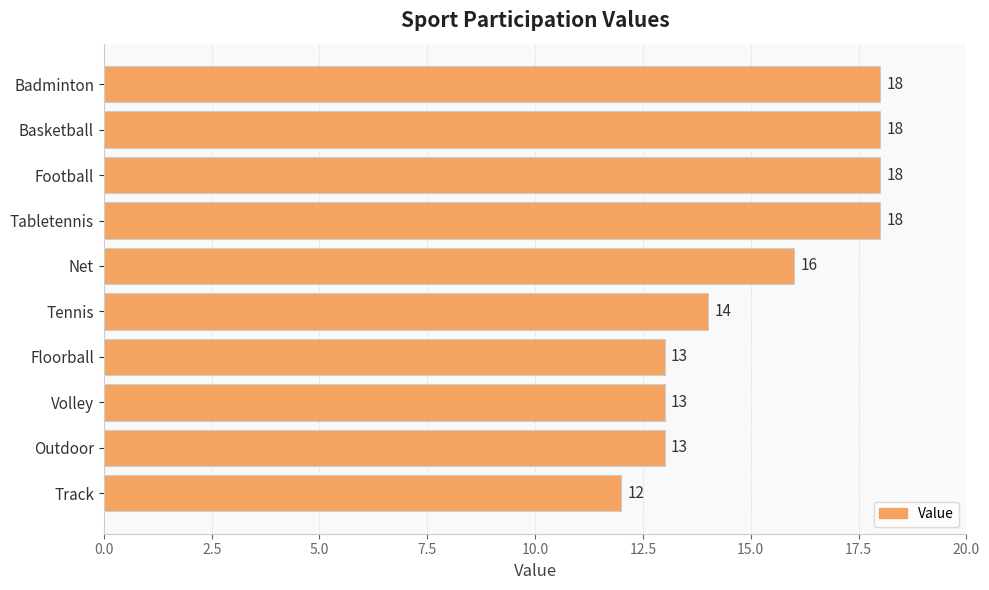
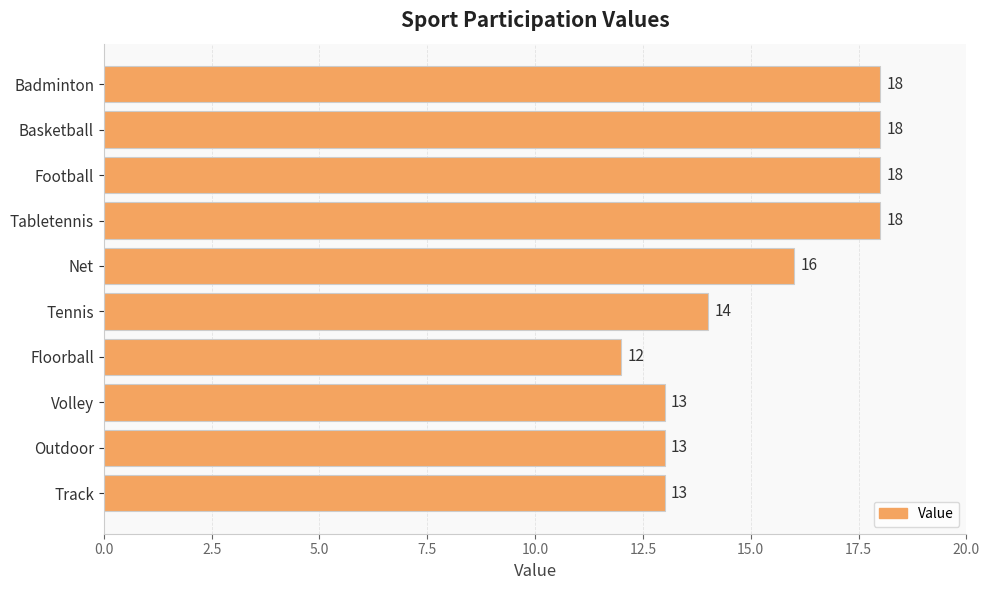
  {
    "Badminton": 18,
    "Basketball": 18,
    "Football": 18,
    "Tabletennis": 18,
    "Net": 16,
    "Tennis": 14,
-   "Floorball": 13,
+   "Floorball": 12,
    "Volley": 13,
    "Outdoor": 13,
-   "Track": 12
+   "Track": 13
  }
